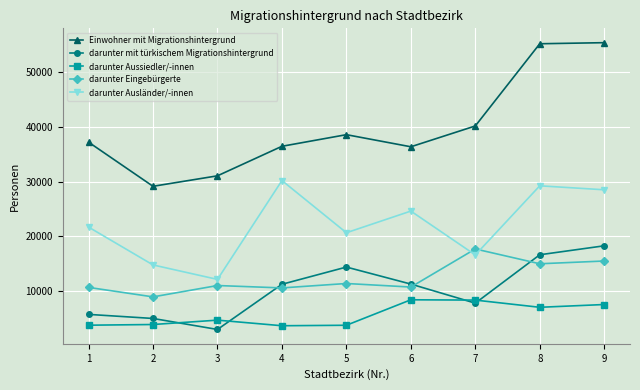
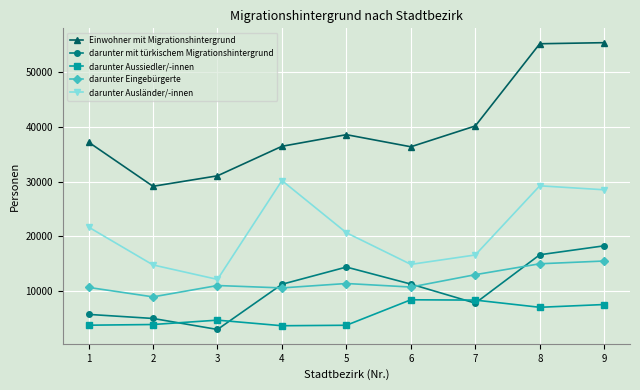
  {
    "darunter Eingebürgerte": {
      "1": 11000,
      "2": 9000,
      "3": 11000,
      "4": 11000,
      "5": 11000,
      "6": 11000,
-     "7": 18000,
+     "7": 13000,
      "8": 15000,
      "9": 16000
    },
    "darunter Ausländer/-innen": {
      "1": 22000,
      "2": 15000,
      "3": 12000,
      "4": 30000,
      "5": 21000,
-     "6": 25000,
+     "6": 15000,
      "7": 17000,
      "8": 29000,
      "9": 29000
    }
  }
